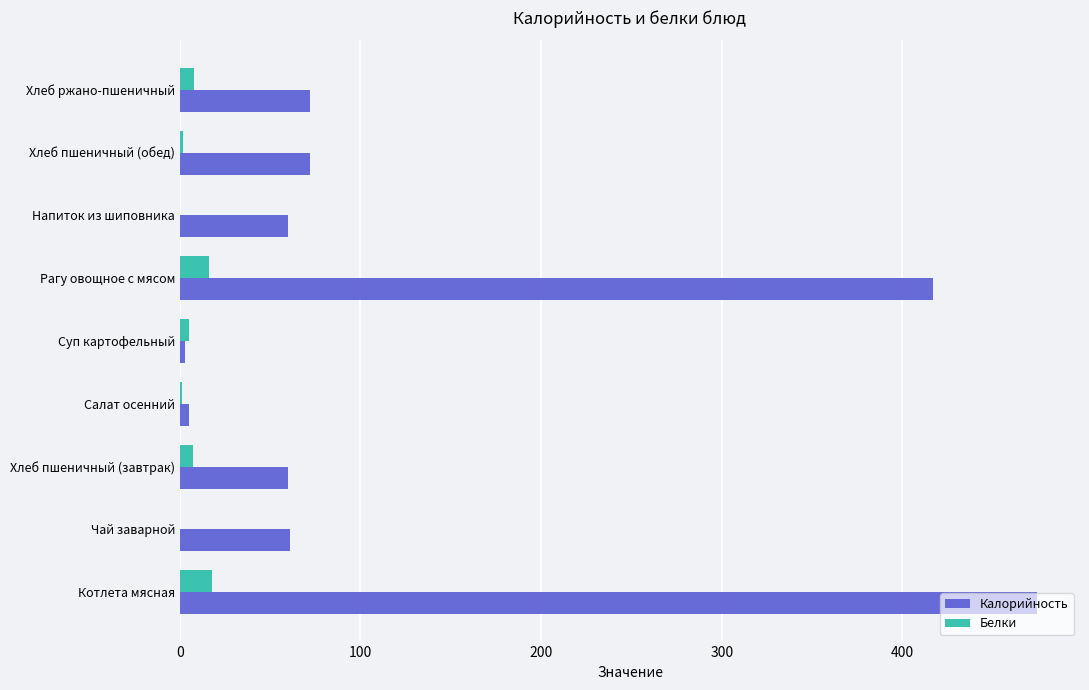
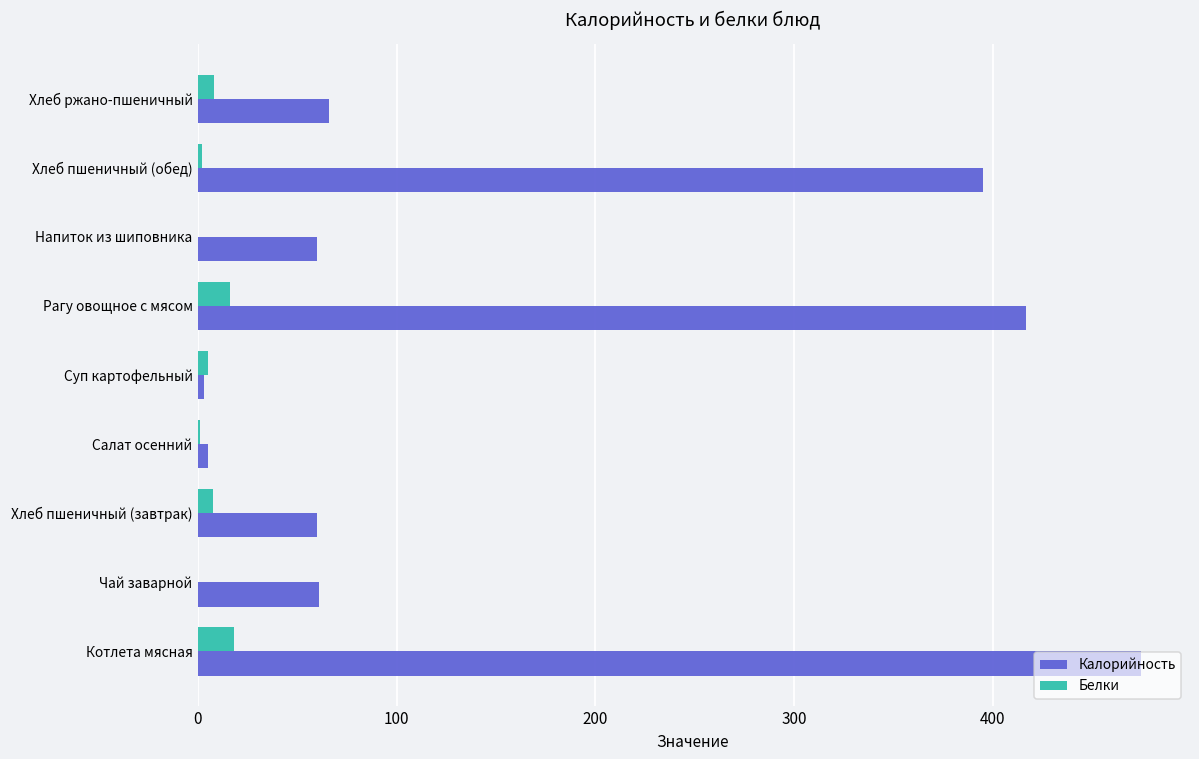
  {
    "Калорийность": {
-     "Хлеб ржано-пшеничный": 72,
-     "Хлеб пшеничный (обед)": 72,
+     "Хлеб ржано-пшеничный": 66,
+     "Хлеб пшеничный (обед)": 395,
      "Напиток из шиповника": 60,
      "Рагу овощное с мясом": 417,
      "Суп картофельный": 3,
      "Салат осенний": 5,
      "Хлеб пшеничный (завтрак)": 60,
      "Чай заварной": 61
    },
    "Белки": {
      "Хлеб ржано-пшеничный": 8,
      "Хлеб пшеничный (обед)": 2,
      "Напиток из шиповника": 0,
      "Рагу овощное с мясом": 16,
      "Суп картофельный": 5,
      "Хлеб пшеничный (завтрак)": 8,
      "Чай заварной": 0,
      "Котлета мясная": 18
    }
  }
